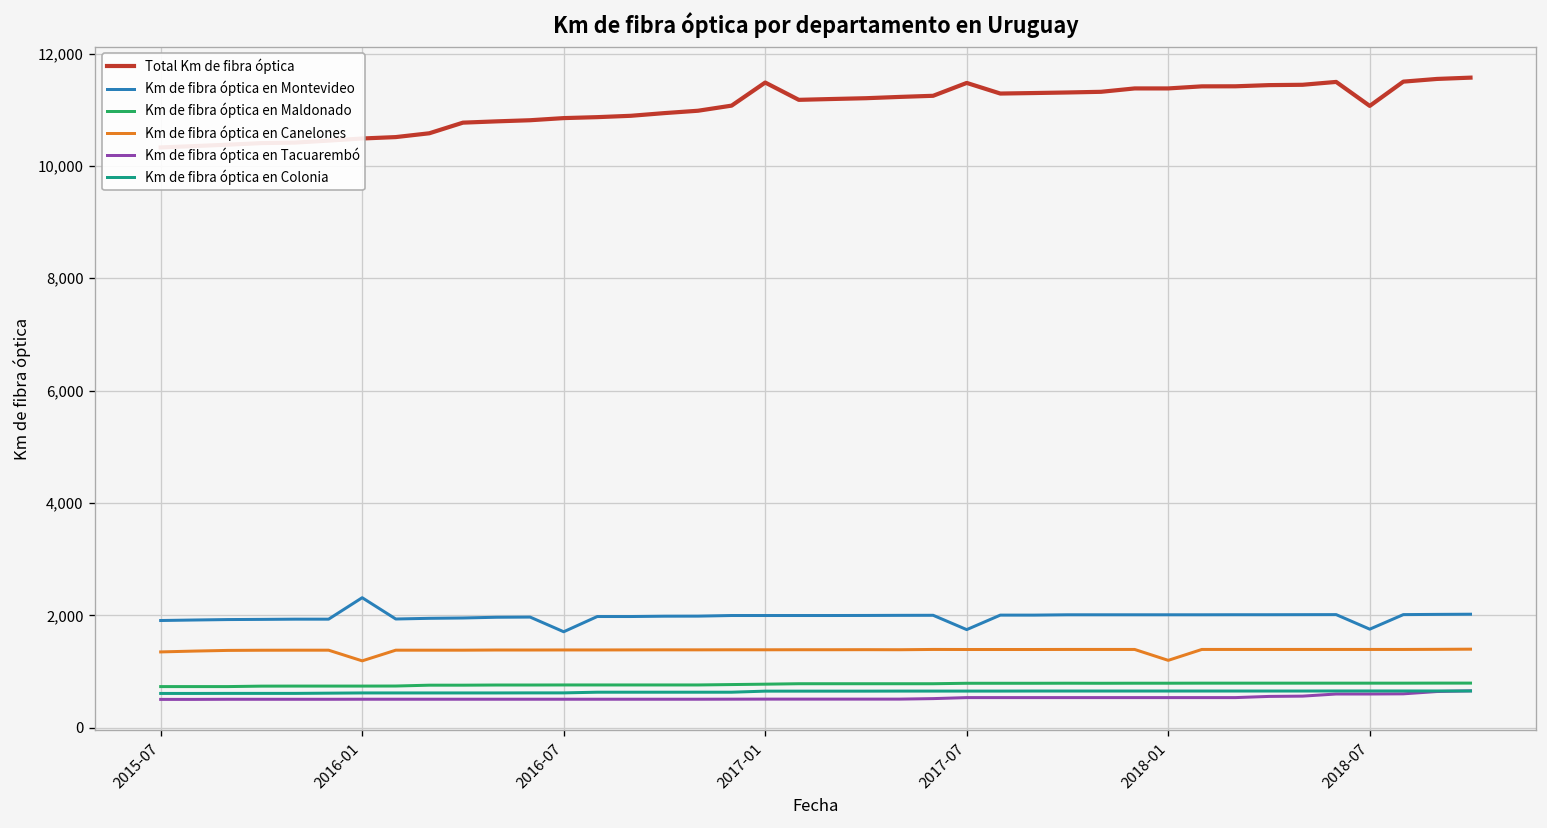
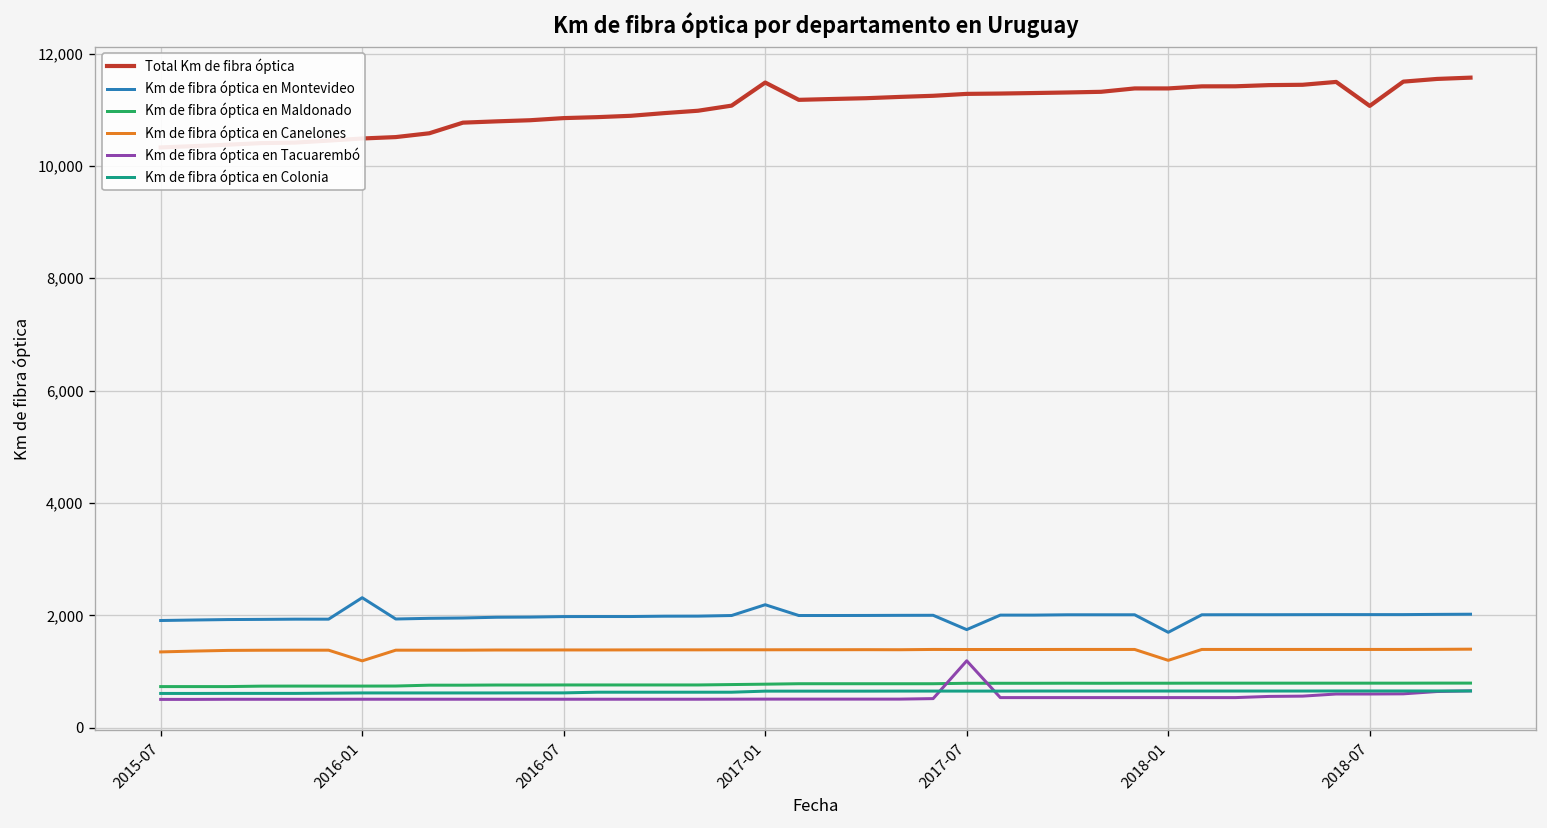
  {
    "Total Km de fibra óptica": {
      "2016-07": "10,900",
      "2017-01": "11,500",
-     "2017-07": "11,500",
+     "2017-07": "11,300",
      "2018-01": "11,400",
      "2018-07": "11,100"
    },
    "Km de fibra óptica en Montevideo": {
      "2015-07": "1,900",
      "2016-01": "2,300",
-     "2016-07": "1,700",
-     "2017-01": "2,000",
+     "2016-07": "2,000",
+     "2017-01": "2,200",
      "2017-07": "1,700",
-     "2018-01": "2,000",
-     "2018-07": "1,800"
+     "2018-01": "1,700",
+     "2018-07": "2,000"
    },
    "Km de fibra óptica en Canelones": {
      "2015-07": "1,400",
      "2016-01": "1,200",
      "2016-07": "1,400",
      "2017-01": "1,400",
      "2017-07": "1,400",
      "2018-01": "1,200",
      "2018-07": "1,400"
    },
    "Km de fibra óptica en Tacuarembó": {
      "2015-07": "500",
      "2016-01": "500",
      "2016-07": "500",
      "2017-01": "500",
-     "2017-07": "500",
+     "2017-07": "1,200",
      "2018-01": "500"
    }
  }
